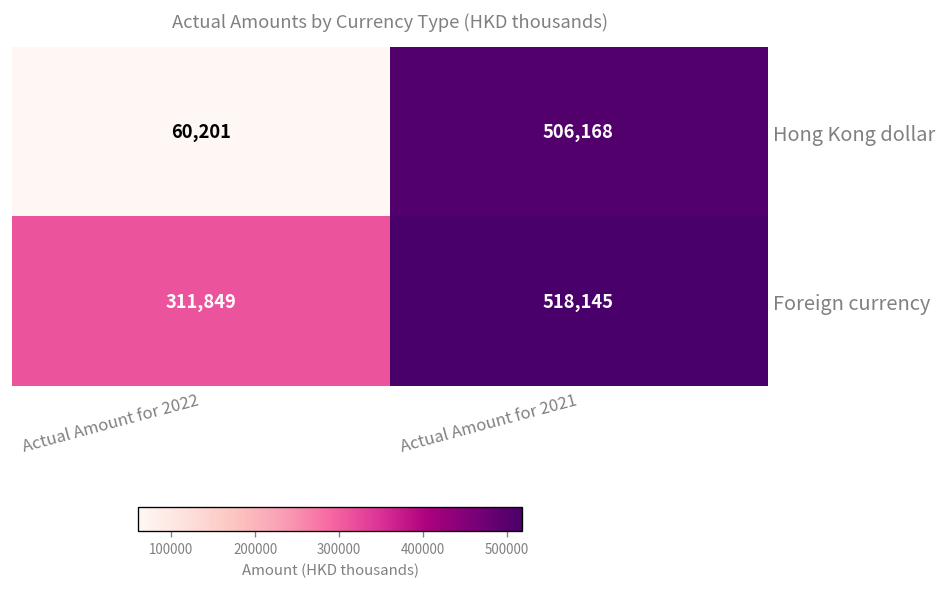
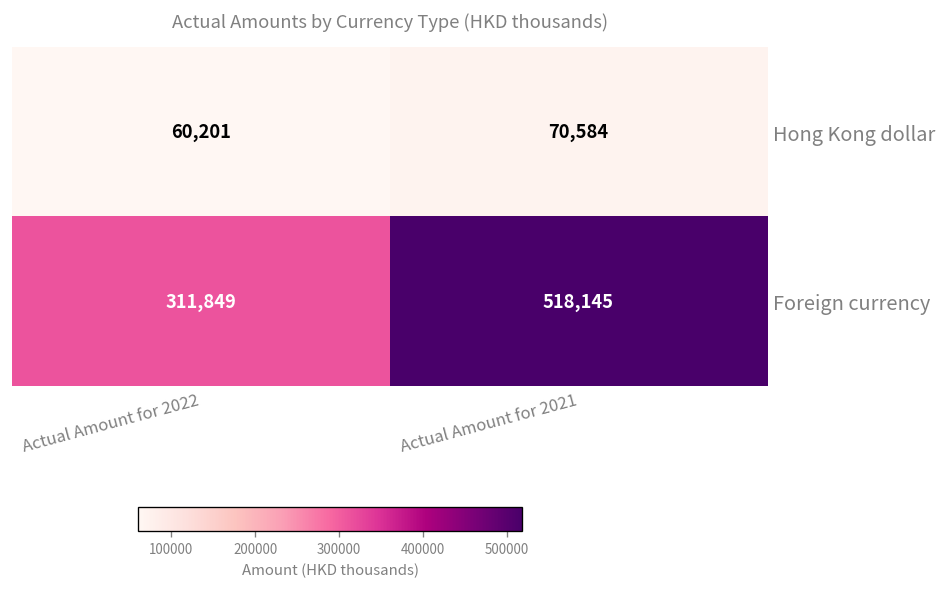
  {
    "Hong Kong dollar": {
      "Actual Amount for 2022": "60,201",
-     "Actual Amount for 2021": "506,168"
+     "Actual Amount for 2021": "70,584"
    },
    "Foreign currency": {
      "Actual Amount for 2022": "311,849",
      "Actual Amount for 2021": "518,145"
    }
  }
